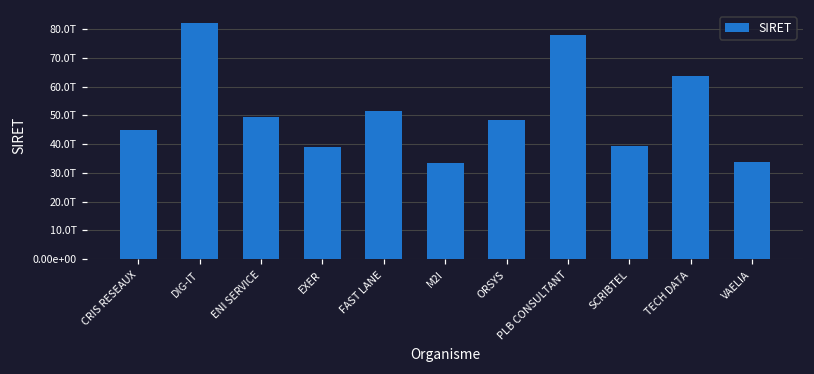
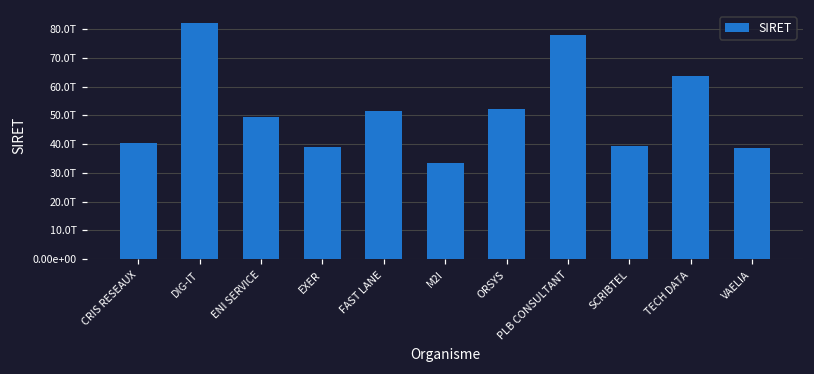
  {
-   "CRIS RESEAUX": "45T",
+   "CRIS RESEAUX": "40T",
    "DIG-IT": "82T",
    "ENI SERVICE": "50T",
    "EXER": "39T",
    "FAST LANE": "51T",
    "M2I": "33T",
-   "ORSYS": "48T",
+   "ORSYS": "52T",
    "PLB CONSULTANT": "78T",
    "SCRIBTEL": "39T",
    "TECH DATA": "64T",
-   "VAELIA": "34T"
+   "VAELIA": "39T"
  }
